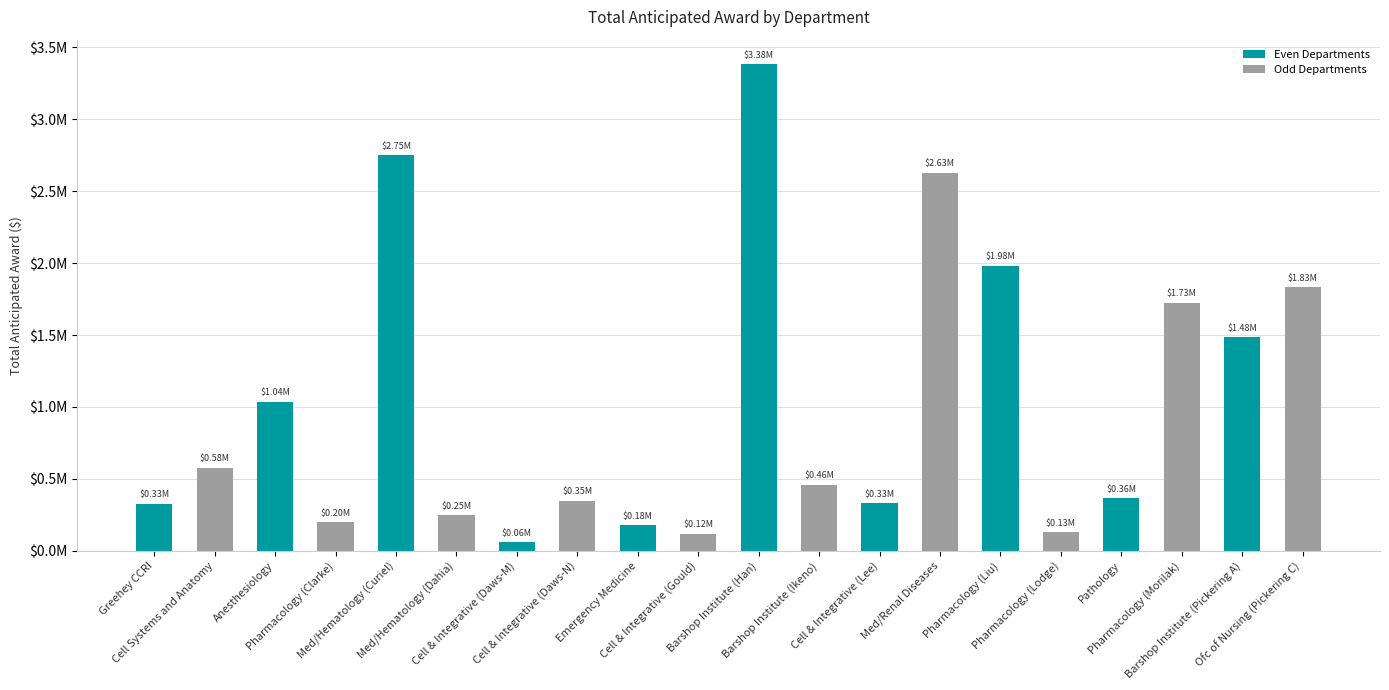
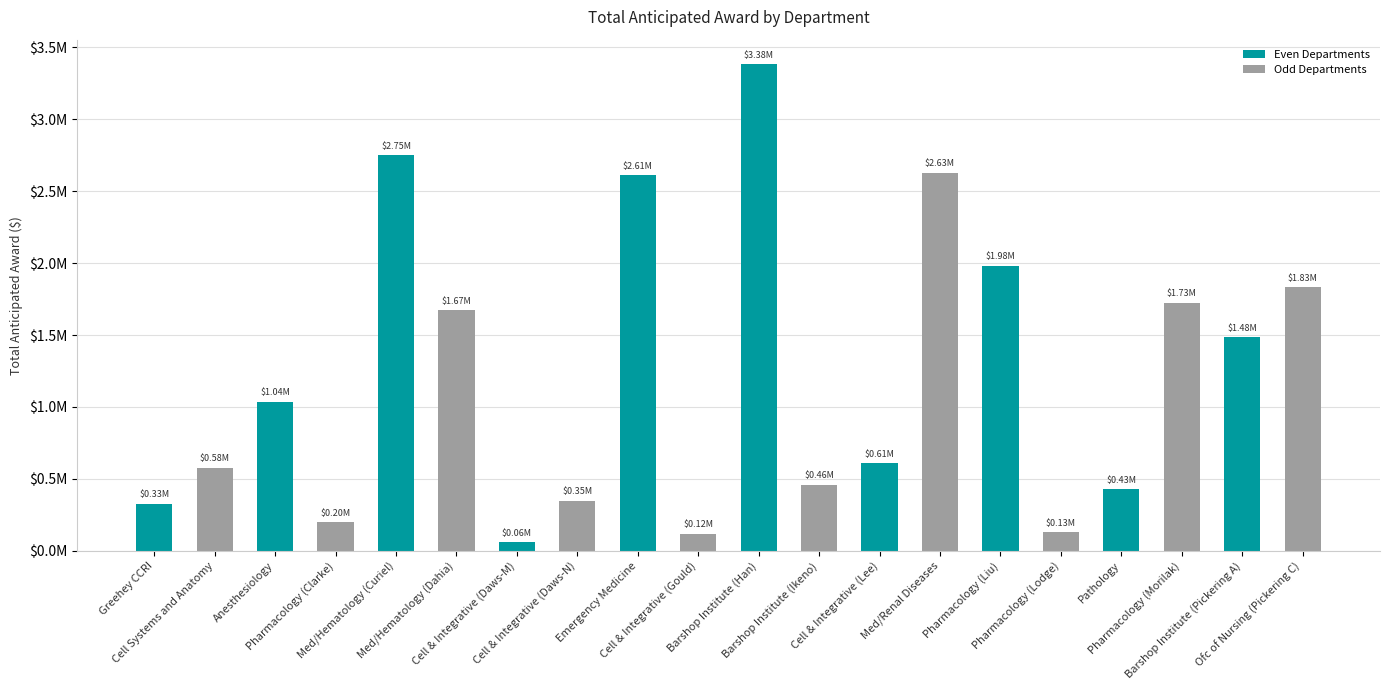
  {
    "Greehey CCRI": "$0.33M",
    "Cell Systems and Anatomy": "$0.58M",
    "Anesthesiology": "$1.04M",
    "Pharmacology (Clarke)": "$0.20M",
    "Med/Hematology (Curiel)": "$2.75M",
-   "Med/Hematology (Dahia)": "$0.25M",
+   "Med/Hematology (Dahia)": "$1.67M",
    "Cell & Integrative (Daws-M)": "$0.06M",
    "Cell & Integrative (Daws-N)": "$0.35M",
-   "Emergency Medicine": "$0.18M",
+   "Emergency Medicine": "$2.61M",
    "Cell & Integrative (Gould)": "$0.12M",
    "Barshop Institute (Han)": "$3.38M",
    "Barshop Institute (Ikeno)": "$0.46M",
-   "Cell & Integrative (Lee)": "$0.33M",
+   "Cell & Integrative (Lee)": "$0.61M",
    "Med/Renal Diseases": "$2.63M",
    "Pharmacology (Liu)": "$1.98M",
    "Pharmacology (Lodge)": "$0.13M",
-   "Pathology": "$0.36M",
+   "Pathology": "$0.43M",
    "Pharmacology (Morilak)": "$1.73M",
    "Barshop Institute (Pickering A)": "$1.48M",
    "Ofc of Nursing (Pickering C)": "$1.83M"
  }
